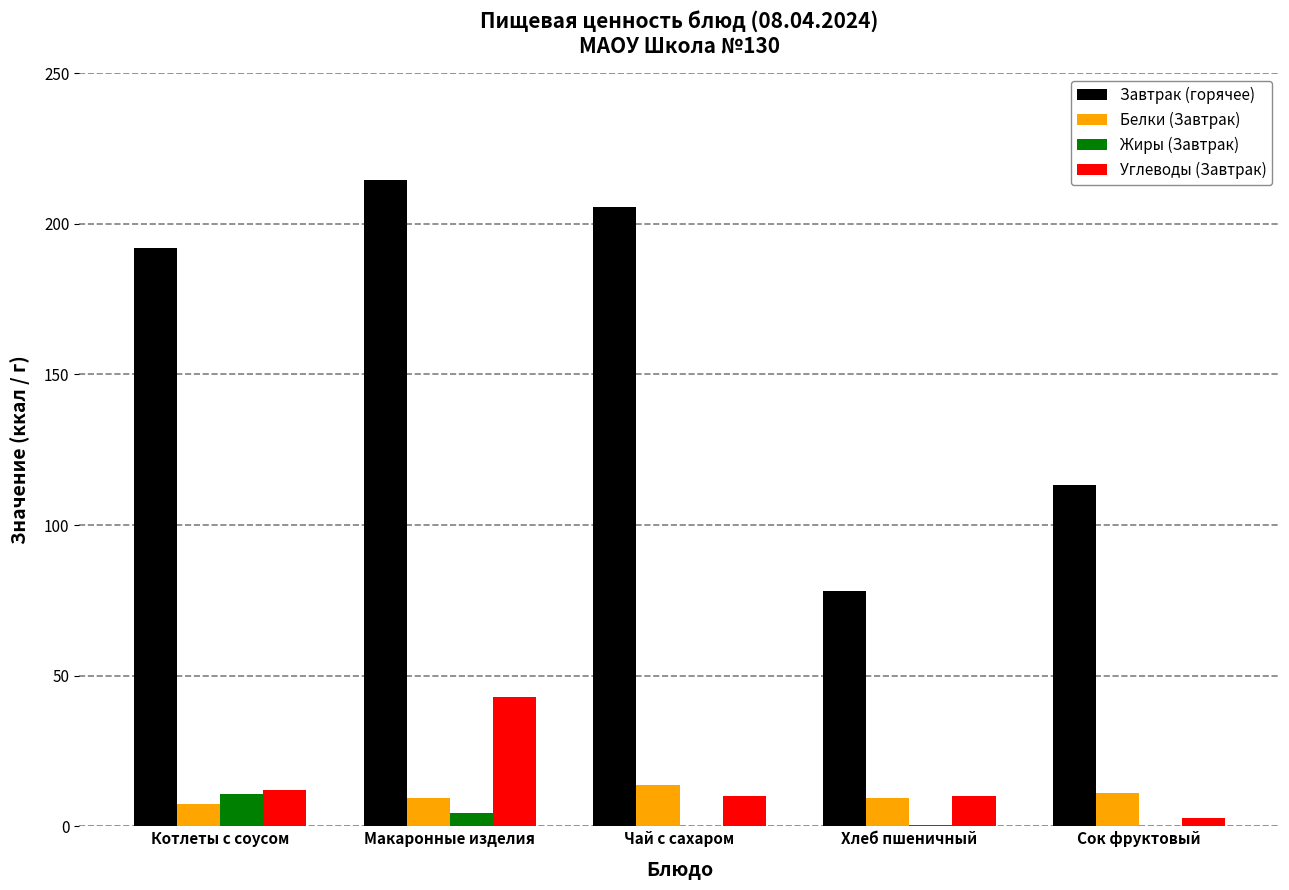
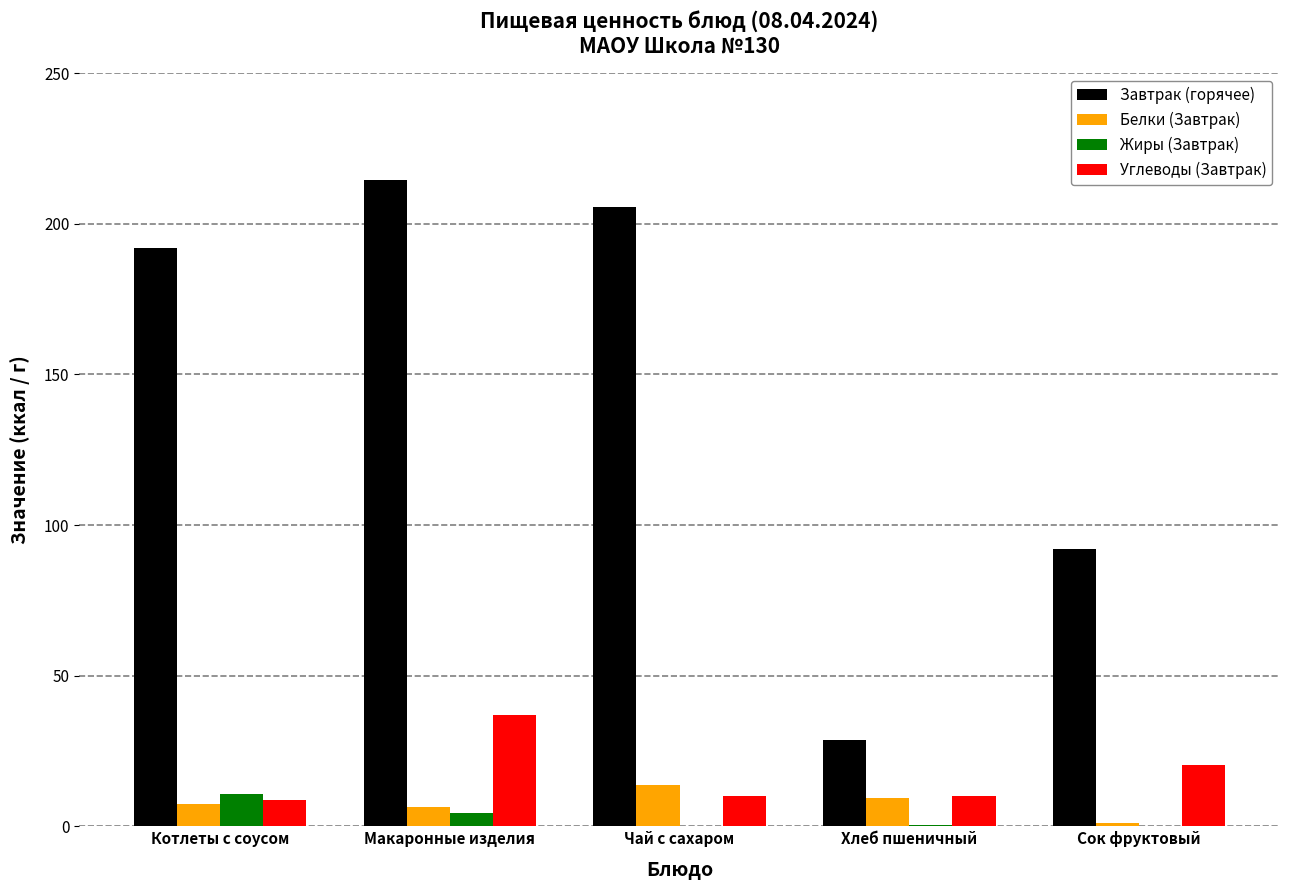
  {
    "Завтрак (горячее)": {
      "Котлеты с соусом": 192,
      "Макаронные изделия": 214,
      "Чай с сахаром": 206,
-     "Хлеб пшеничный": 78,
-     "Сок фруктовый": 113
+     "Хлеб пшеничный": 29,
+     "Сок фруктовый": 92
    },
    "Белки (Завтрак)": {
      "Котлеты с соусом": 7,
-     "Макаронные изделия": 10,
+     "Макаронные изделия": 6,
      "Чай с сахаром": 14,
      "Хлеб пшеничный": 9,
-     "Сок фруктовый": 11
+     "Сок фруктовый": 1
    },
    "Жиры (Завтрак)": {
      "Котлеты с соусом": 11,
      "Макаронные изделия": 5,
      "Чай с сахаром": 0
    },
    "Углеводы (Завтрак)": {
-     "Котлеты с соусом": 12,
-     "Макаронные изделия": 43,
+     "Котлеты с соусом": 9,
+     "Макаронные изделия": 37,
      "Чай с сахаром": 10,
      "Хлеб пшеничный": 10,
-     "Сок фруктовый": 3
+     "Сок фруктовый": 20
    }
  }
